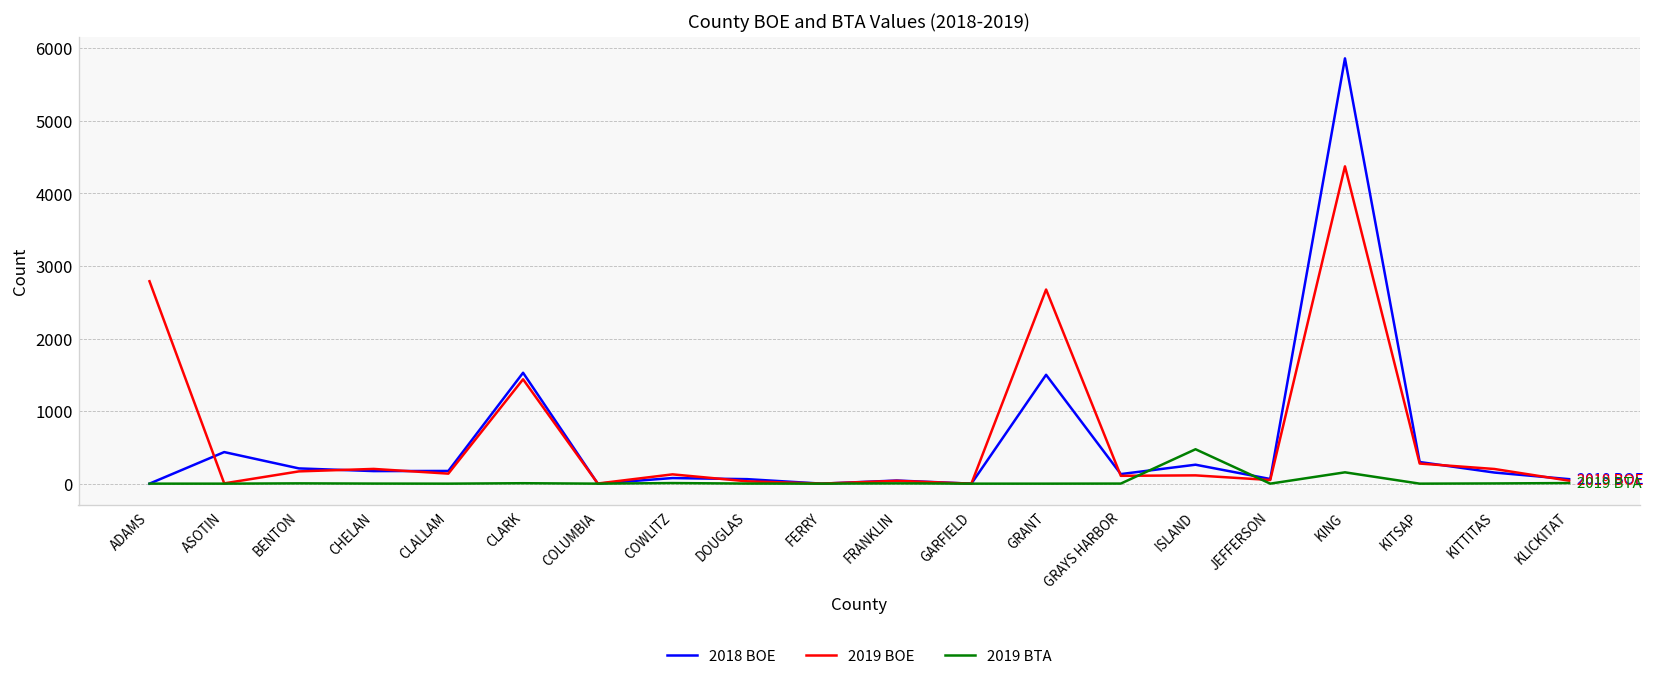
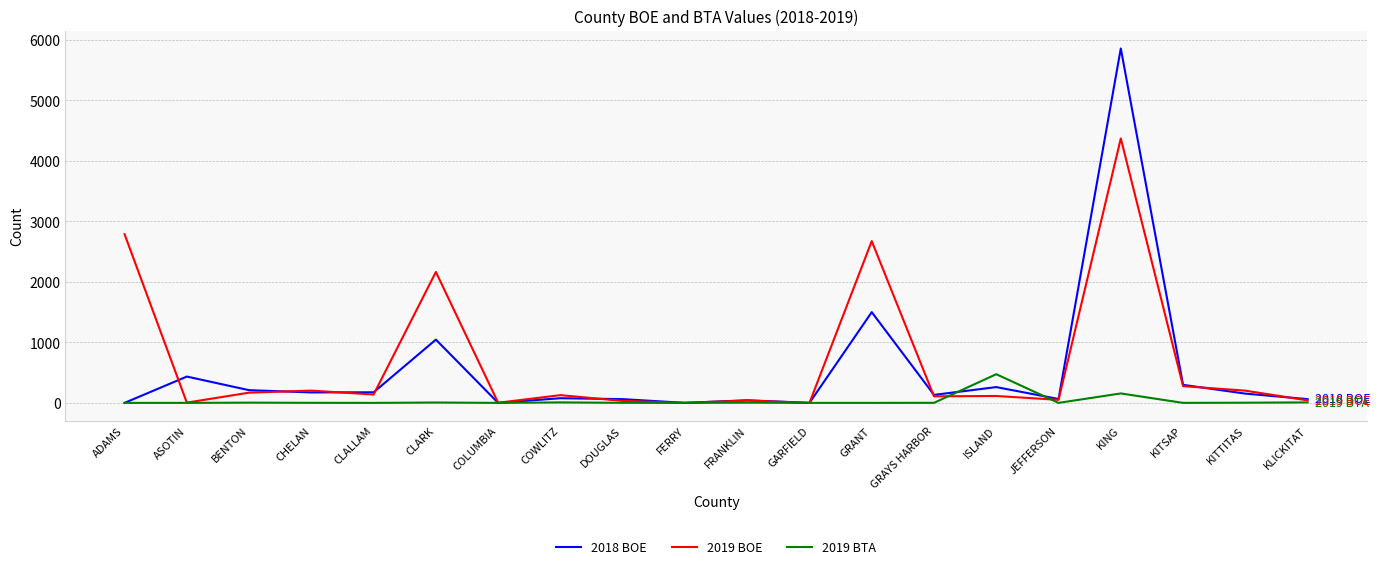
  {
    "2018 BOE": {
      "ASOTIN": 400,
-     "CLARK": 1500,
+     "CLARK": 1000,
      "COWLITZ": 100,
      "GRANT": 1500,
      "ISLAND": 300,
      "KING": 5900,
      "KITTITAS": 200
    },
    "2019 BOE": {
      "ADAMS": 2800,
-     "CLARK": 1400,
+     "CLARK": 2200,
      "COWLITZ": 100,
      "GRANT": 2700,
      "ISLAND": 100,
      "KING": 4400,
      "KITTITAS": 200
    },
    "2019 BTA": {
      "BENTON": 0,
      "CHELAN": 0,
      "CLALLAM": 0,
      "CLARK": 0,
      "COWLITZ": 0,
      "GRANT": 0,
      "GRAYS HARBOR": 0,
      "ISLAND": 500,
      "JEFFERSON": 0,
      "KING": 200,
      "KITSAP": 0,
      "KITTITAS": 0
    }
  }
